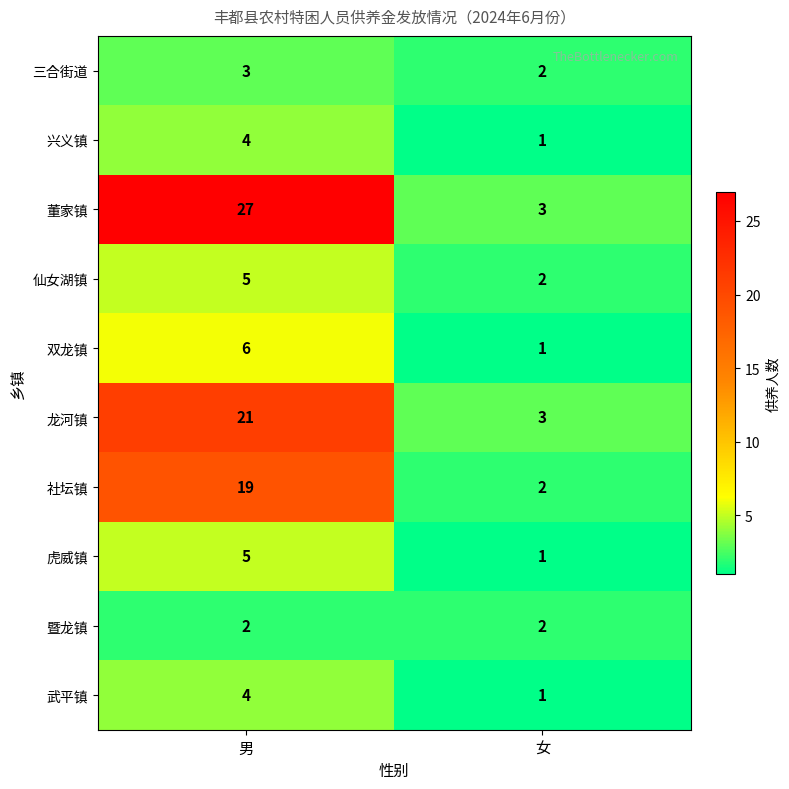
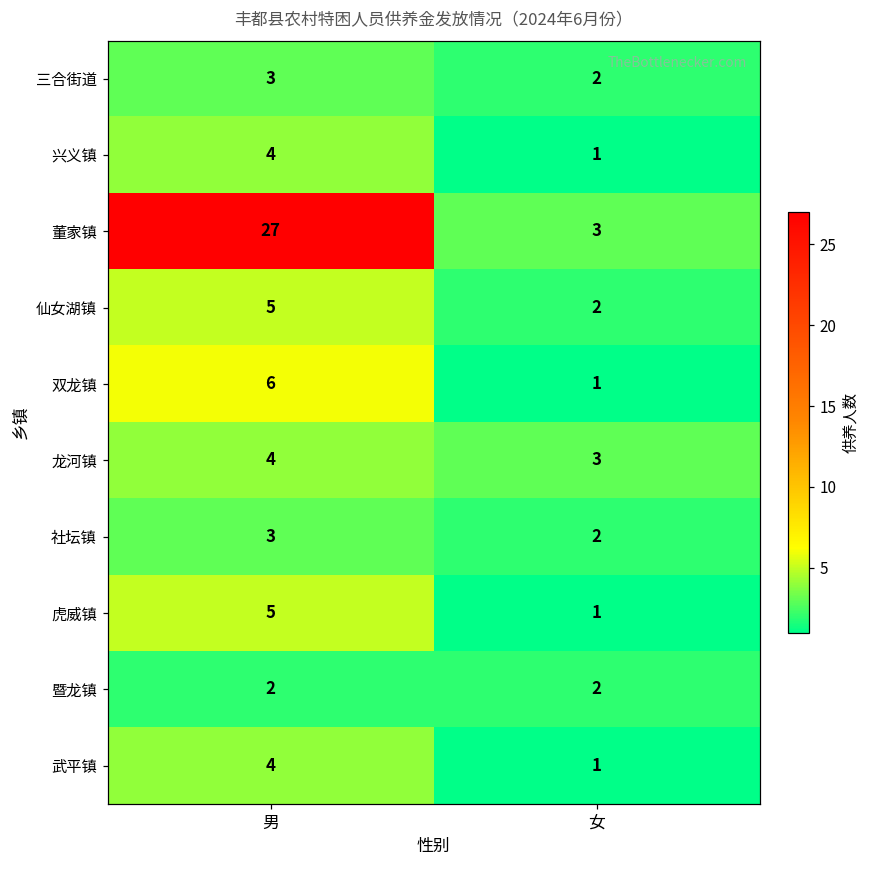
  {
    "三合街道": {
      "男": 3
    },
    "兴义镇": {
      "男": 4,
      "女": 1
    },
    "董家镇": {
      "男": 27,
      "女": 3
    },
    "仙女湖镇": {
      "男": 5,
      "女": 2
    },
    "双龙镇": {
      "男": 6,
      "女": 1
    },
    "龙河镇": {
-     "男": 21,
+     "男": 4,
      "女": 3
    },
    "社坛镇": {
-     "男": 19,
+     "男": 3,
      "女": 2
    },
    "虎威镇": {
      "男": 5,
      "女": 1
    },
    "暨龙镇": {
      "男": 2,
      "女": 2
    },
    "武平镇": {
      "男": 4,
      "女": 1
    }
  }
